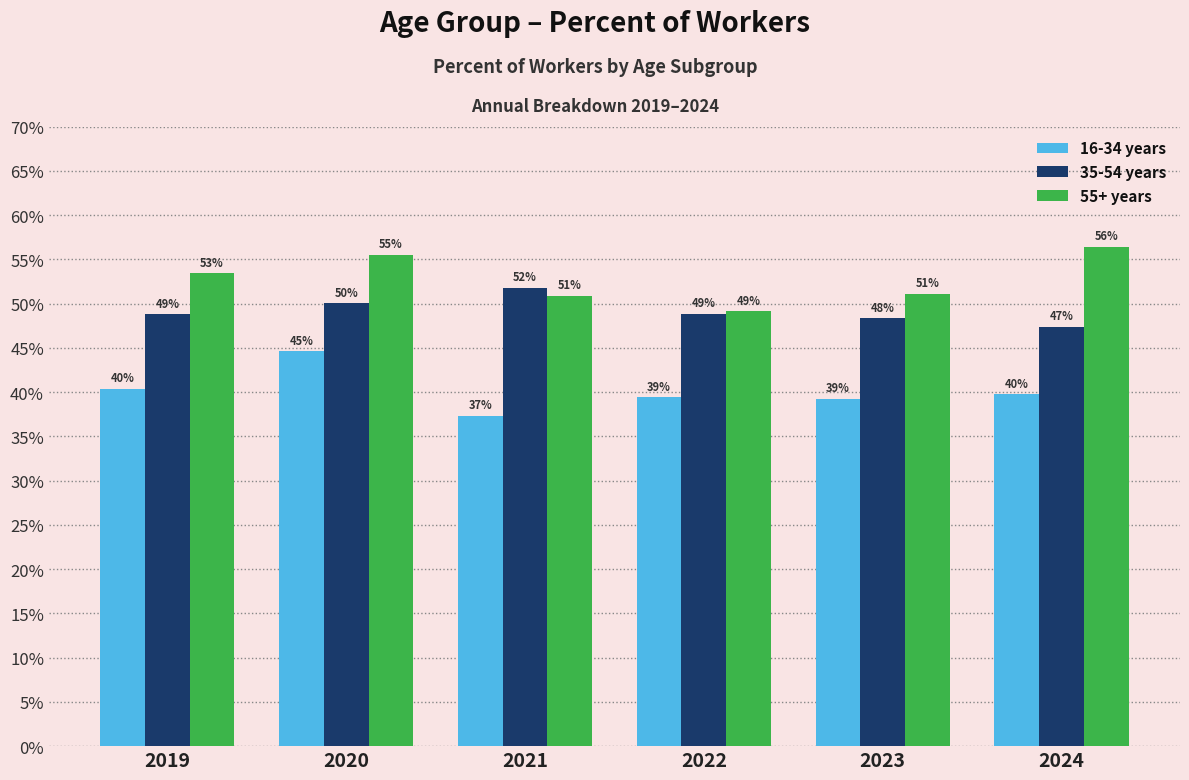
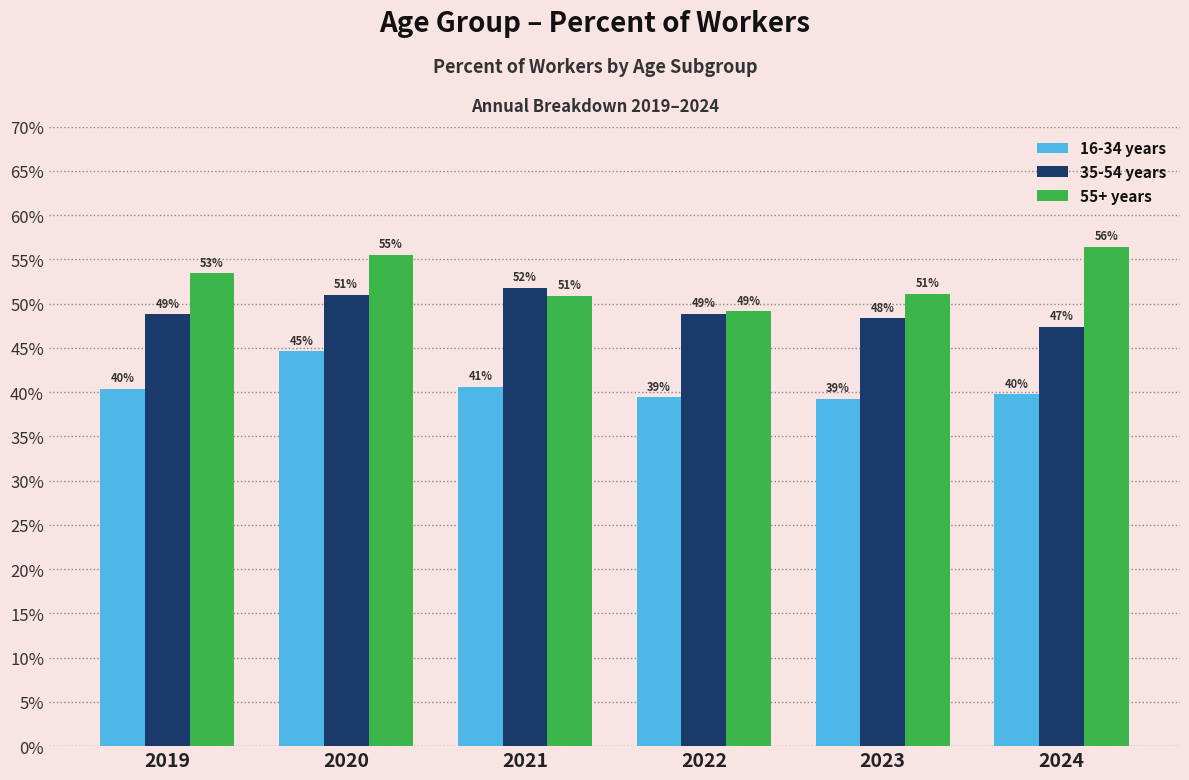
  {
    "16-34 years": {
      "2019": "40%",
      "2020": "45%",
-     "2021": "37%",
+     "2021": "41%",
      "2022": "39%",
      "2023": "39%",
      "2024": "40%"
    },
    "35-54 years": {
      "2019": "49%",
-     "2020": "50%",
+     "2020": "51%",
      "2021": "52%",
      "2022": "49%",
      "2023": "48%",
      "2024": "47%"
    },
    "55+ years": {
      "2019": "53%",
      "2020": "55%",
      "2021": "51%",
      "2022": "49%",
      "2023": "51%",
      "2024": "56%"
    }
  }
